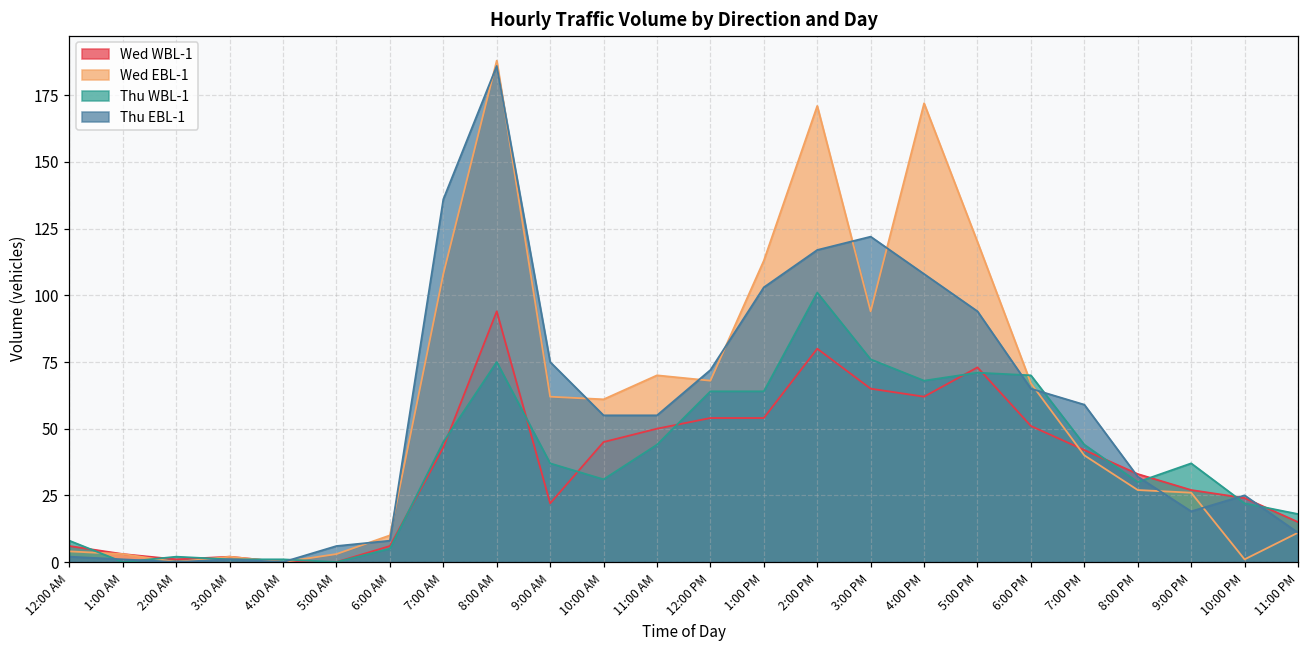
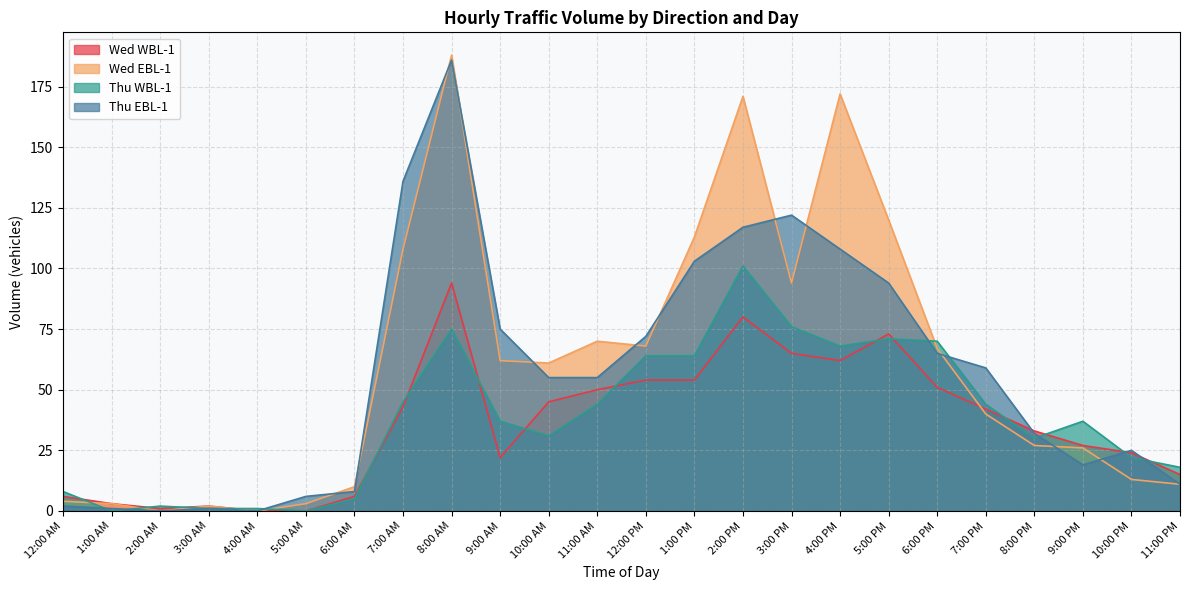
  {
    "Wed WBL-1": {
      "12:00 AM": 6,
      "7:00 AM": 43,
      "8:00 AM": 94,
      "9:00 AM": 22,
      "10:00 AM": 45,
      "11:00 AM": 50,
      "12:00 PM": 54,
      "1:00 PM": 54,
      "2:00 PM": 80,
      "3:00 PM": 65,
      "4:00 PM": 62,
      "5:00 PM": 73,
      "6:00 PM": 51,
      "7:00 PM": 42,
      "11:00 PM": 15
    },
    "Wed EBL-1": {
      "12:00 AM": 4,
      "5:00 AM": 3,
      "6:00 AM": 10,
      "7:00 AM": 108,
      "8:00 AM": 188,
      "9:00 AM": 62,
      "10:00 AM": 61,
      "11:00 AM": 70,
      "12:00 PM": 68,
      "1:00 PM": 113,
      "2:00 PM": 171,
      "3:00 PM": 94,
      "4:00 PM": 172,
      "5:00 PM": 120,
      "6:00 PM": 67,
      "7:00 PM": 40,
      "8:00 PM": 27,
-     "10:00 PM": 1
+     "10:00 PM": 13
    }
  }
